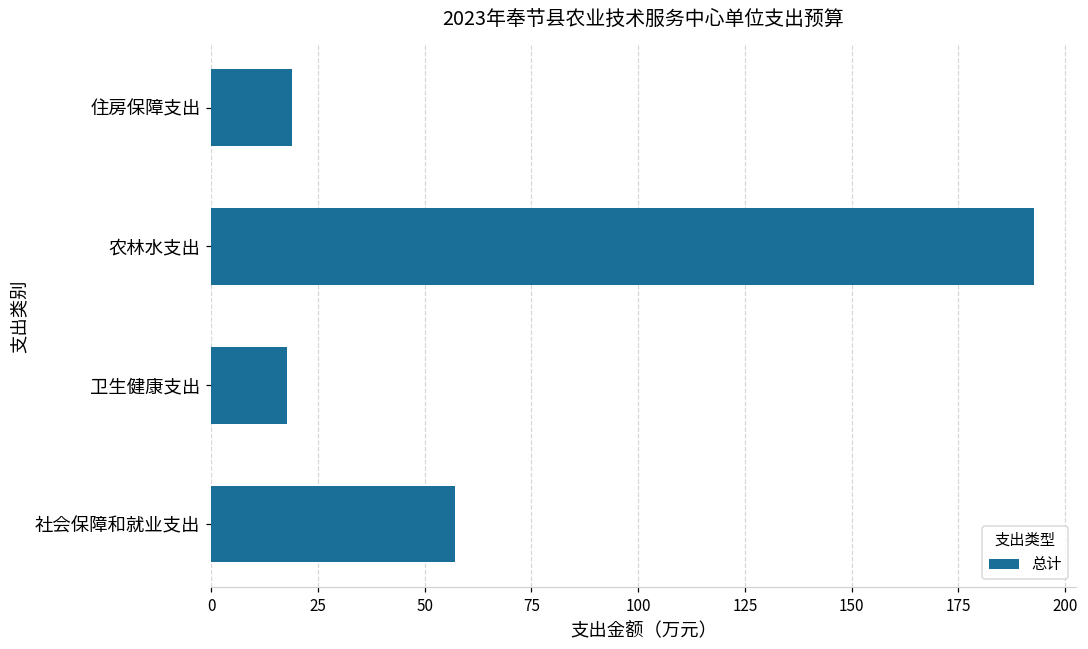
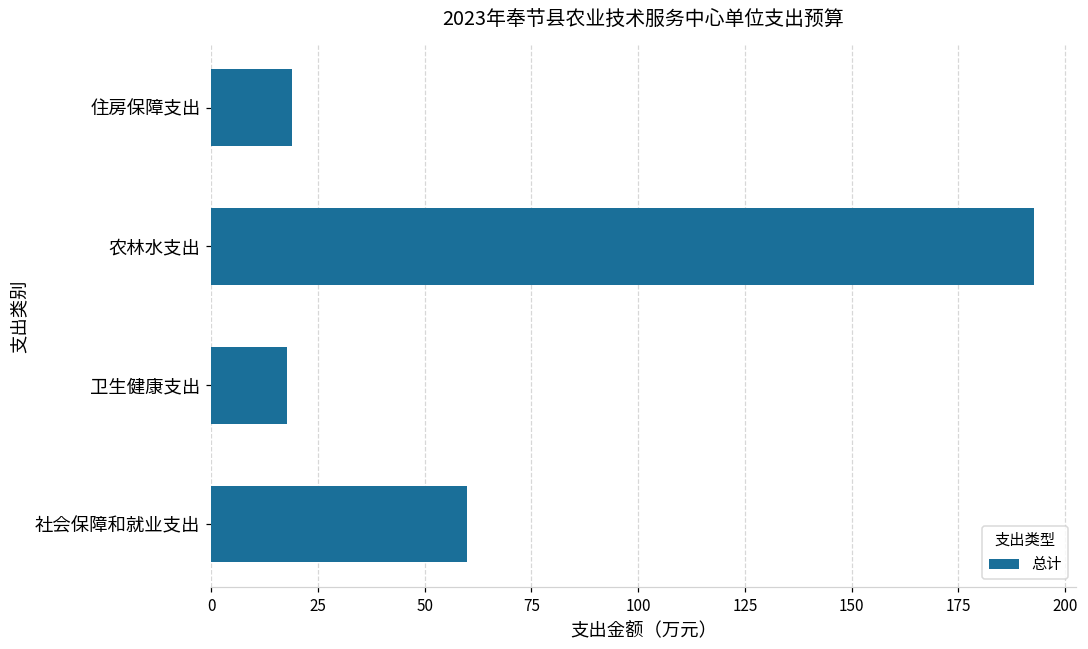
  {
    "住房保障支出": 19,
    "农林水支出": 193,
    "卫生健康支出": 18,
-   "社会保障和就业支出": 57
+   "社会保障和就业支出": 60
  }
